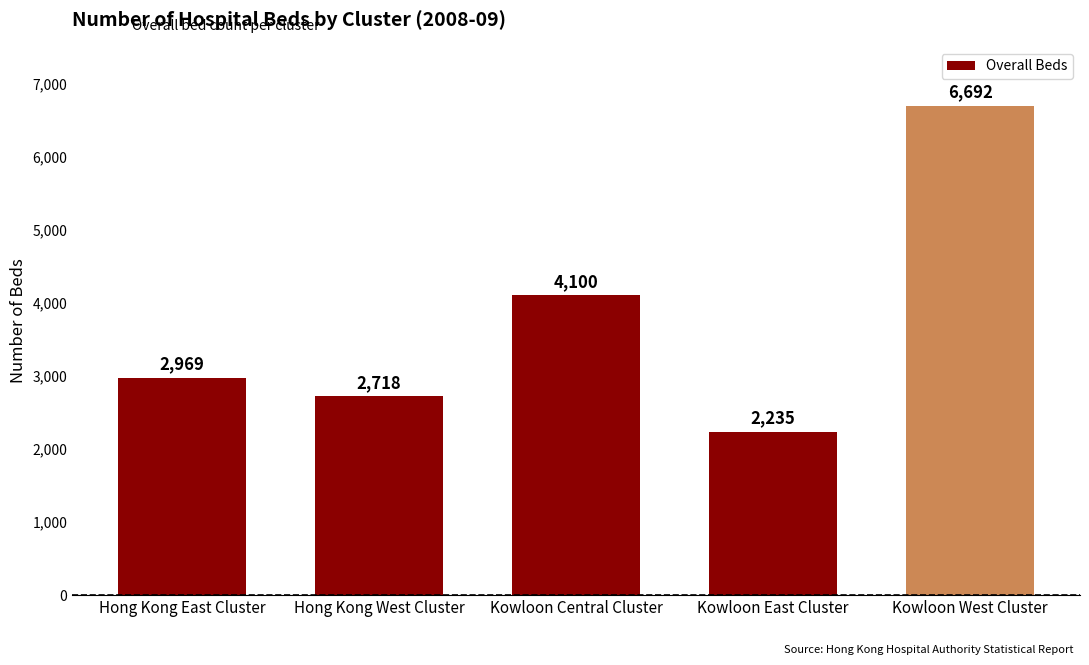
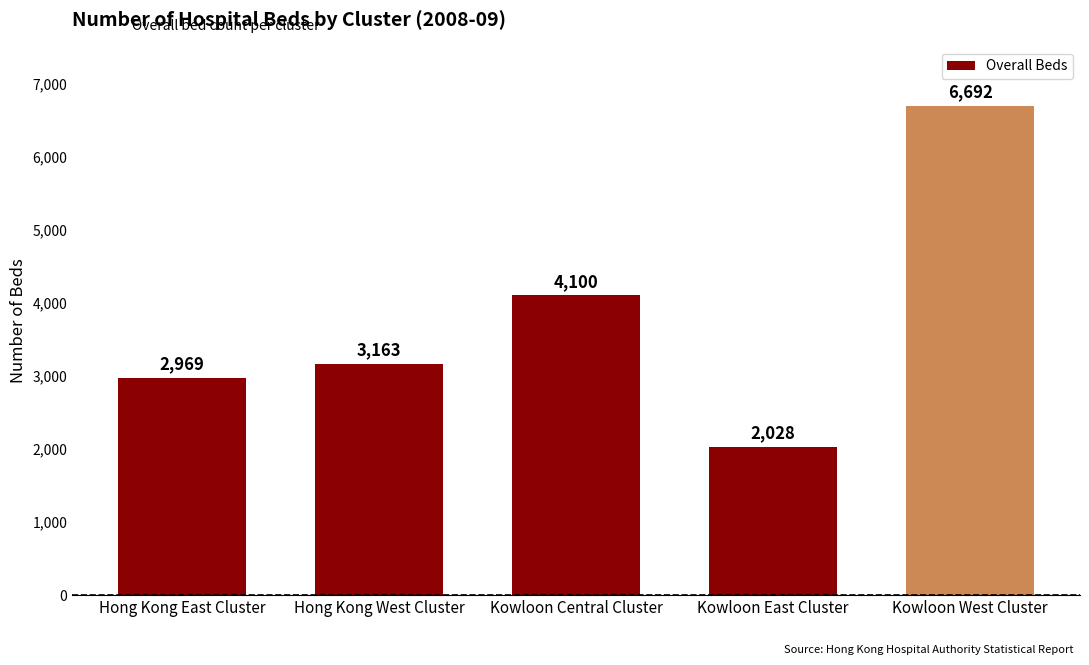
  {
    "Hong Kong East Cluster": "2,969",
-   "Hong Kong West Cluster": "2,718",
+   "Hong Kong West Cluster": "3,163",
    "Kowloon Central Cluster": "4,100",
-   "Kowloon East Cluster": "2,235",
+   "Kowloon East Cluster": "2,028",
    "Kowloon West Cluster": "6,692"
  }
